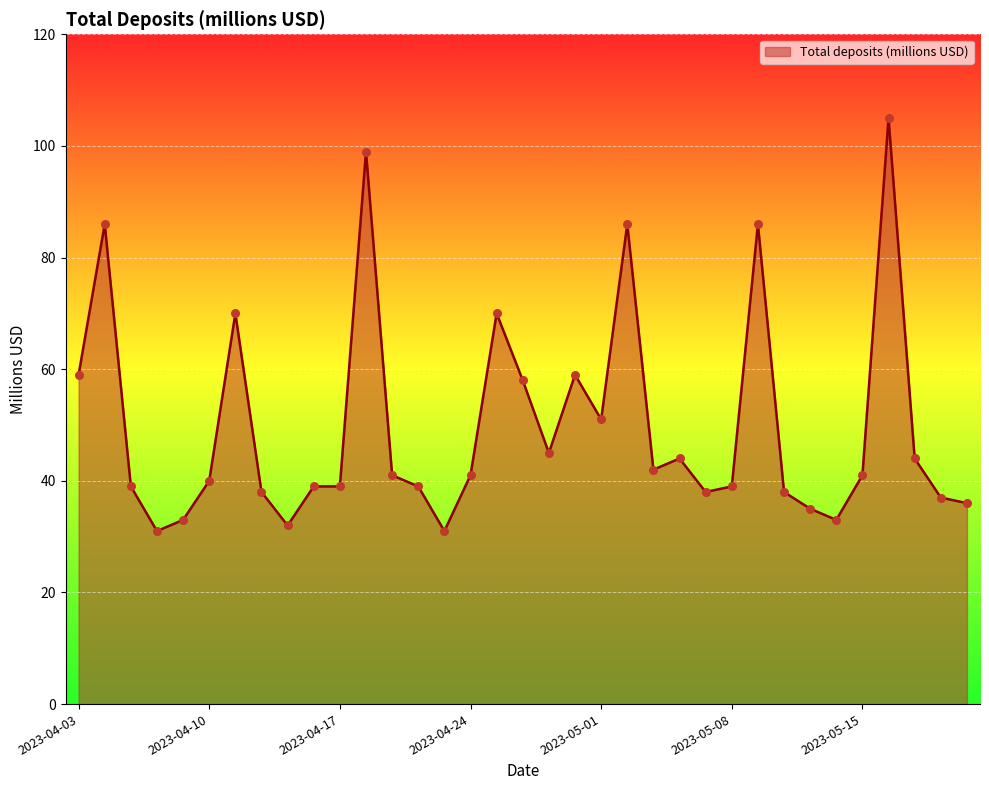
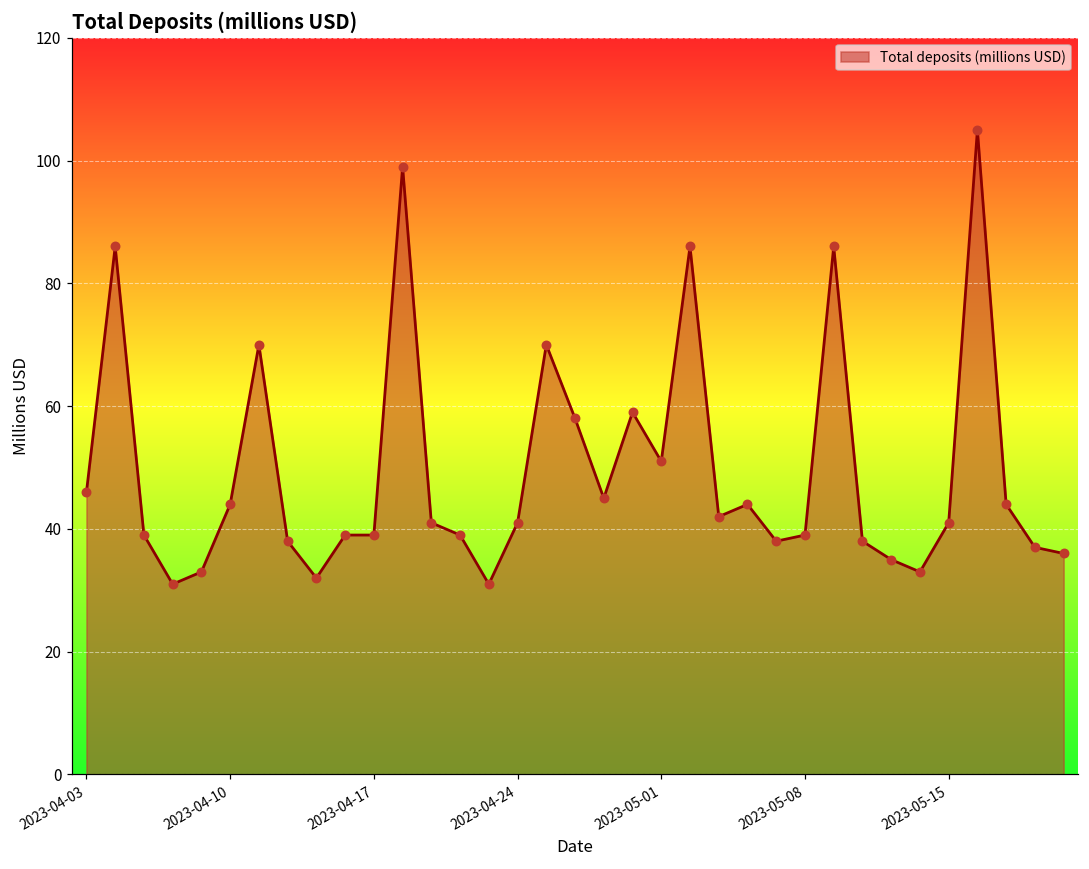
  {
-   "2023-04-03": 59,
-   "2023-04-10": 40,
+   "2023-04-03": 46,
+   "2023-04-10": 44,
    "2023-04-17": 39,
    "2023-04-24": 41,
    "2023-05-01": 51,
    "2023-05-08": 39,
    "2023-05-15": 41
  }
